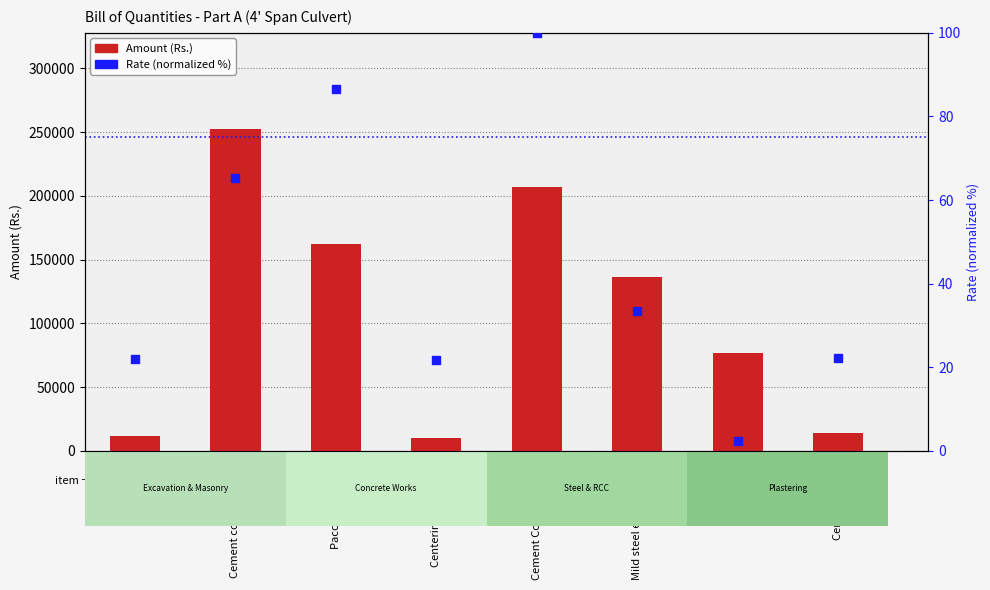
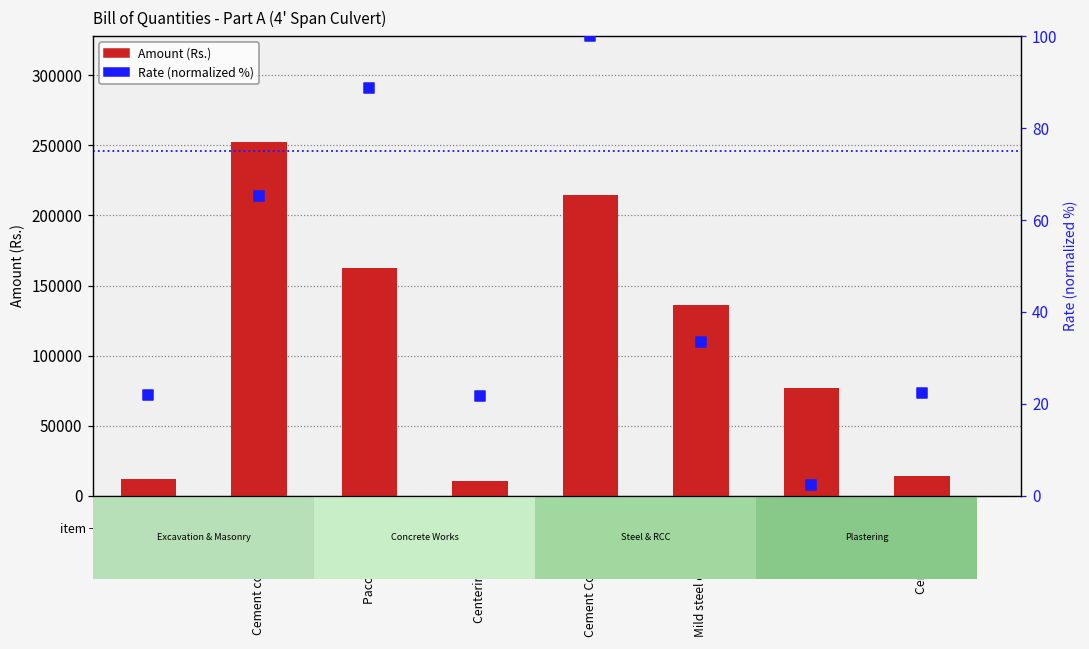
  {
    "Amount (Rs.)": {
      "Cement concrete brick": 252000,
      "Pacca Brick work": 162000,
      "Centering & removal": 10000,
-     "Cement Concrete Plain": 207000,
+     "Cement Concrete Plain": 215000,
      "Mild steel enforcement": 136000,
      "Cement Plaster": 14000
    },
    "Rate (normalized %)": {
-     "Pacca Brick work": 87
+     "Pacca Brick work": 89
    }
  }
